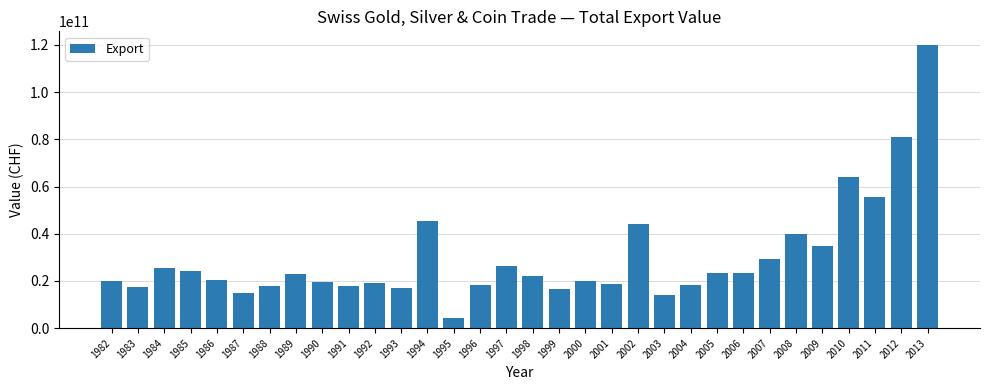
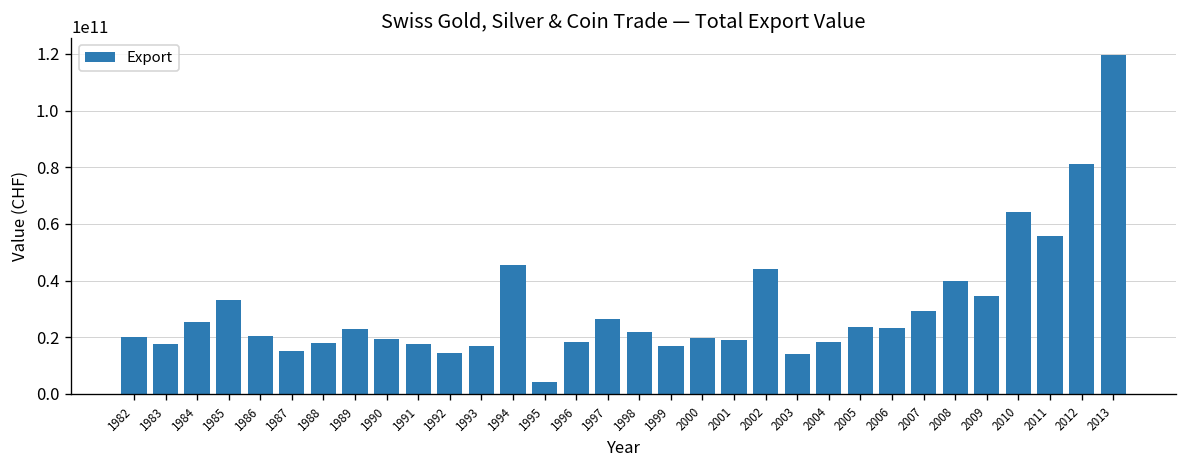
  {
    "1982": 20000000000,
    "1983": 18000000000,
    "1984": 25000000000,
-   "1985": 24000000000,
+   "1985": 33000000000,
    "1986": 20000000000,
    "1987": 15000000000,
    "1988": 18000000000,
    "1989": 23000000000,
    "1990": 19000000000,
    "1991": 18000000000,
-   "1992": 19000000000,
+   "1992": 15000000000,
    "1993": 17000000000,
    "1994": 45000000000,
    "1995": 4000000000,
    "1996": 18000000000,
    "1997": 26000000000,
    "1998": 22000000000,
    "1999": 17000000000,
    "2000": 20000000000,
    "2001": 19000000000,
    "2002": 44000000000,
    "2003": 14000000000,
    "2004": 18000000000,
    "2005": 24000000000,
    "2006": 23000000000,
    "2007": 29000000000,
    "2008": 40000000000,
    "2009": 35000000000,
    "2010": 64000000000,
    "2011": 56000000000,
    "2012": 81000000000,
    "2013": 120000000000
  }
